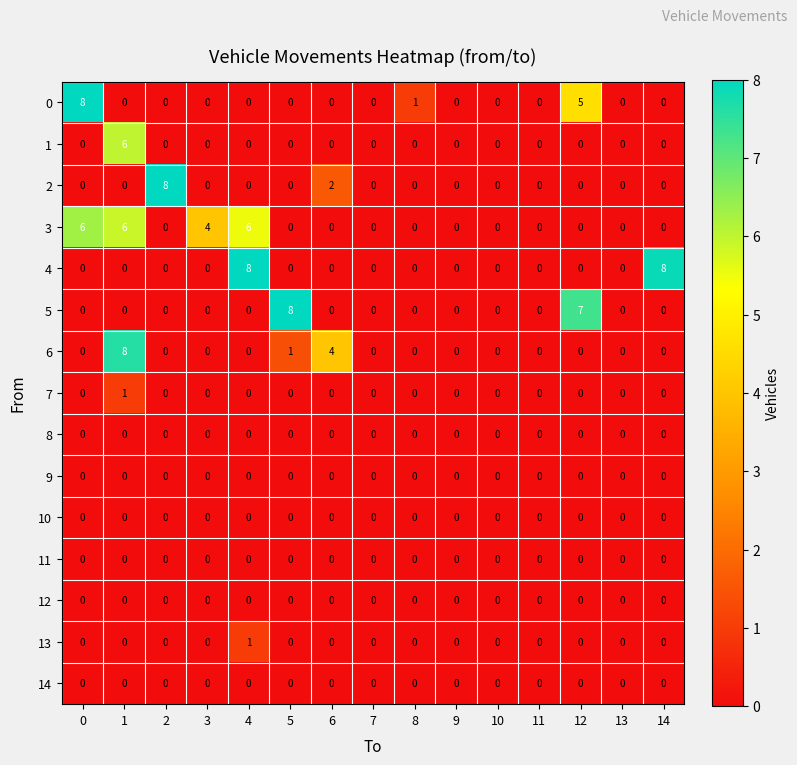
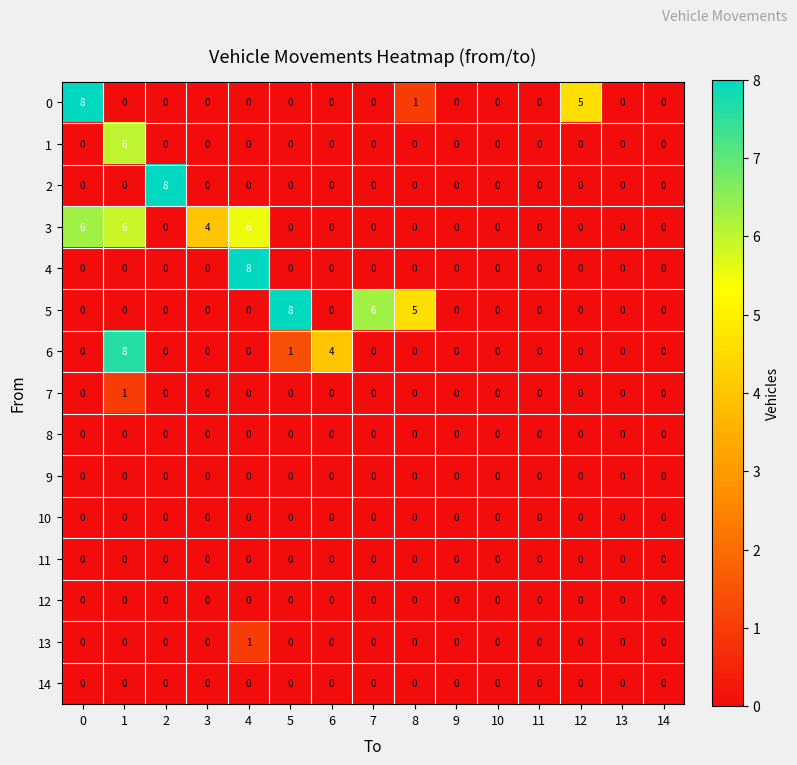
  {
    "2": {
      "0": 0,
      "1": 0,
      "2": 8,
      "3": 0,
      "4": 0,
      "5": 0,
-     "6": 2,
+     "6": 0,
      "7": 0,
      "8": 0,
      "9": 0,
      "10": 0,
      "11": 0,
      "12": 0,
      "13": 0,
      "14": 0
    },
    "4": {
      "0": 0,
      "1": 0,
      "2": 0,
      "3": 0,
      "4": 8,
      "5": 0,
      "6": 0,
      "7": 0,
      "8": 0,
      "9": 0,
      "10": 0,
      "11": 0,
      "12": 0,
      "13": 0,
-     "14": 8
+     "14": 0
    },
    "5": {
      "0": 0,
      "1": 0,
      "2": 0,
      "3": 0,
      "4": 0,
      "5": 8,
      "6": 0,
-     "7": 0,
-     "8": 0,
+     "7": 6,
+     "8": 5,
      "9": 0,
      "10": 0,
      "11": 0,
-     "12": 7,
+     "12": 0,
      "13": 0,
      "14": 0
    }
  }
